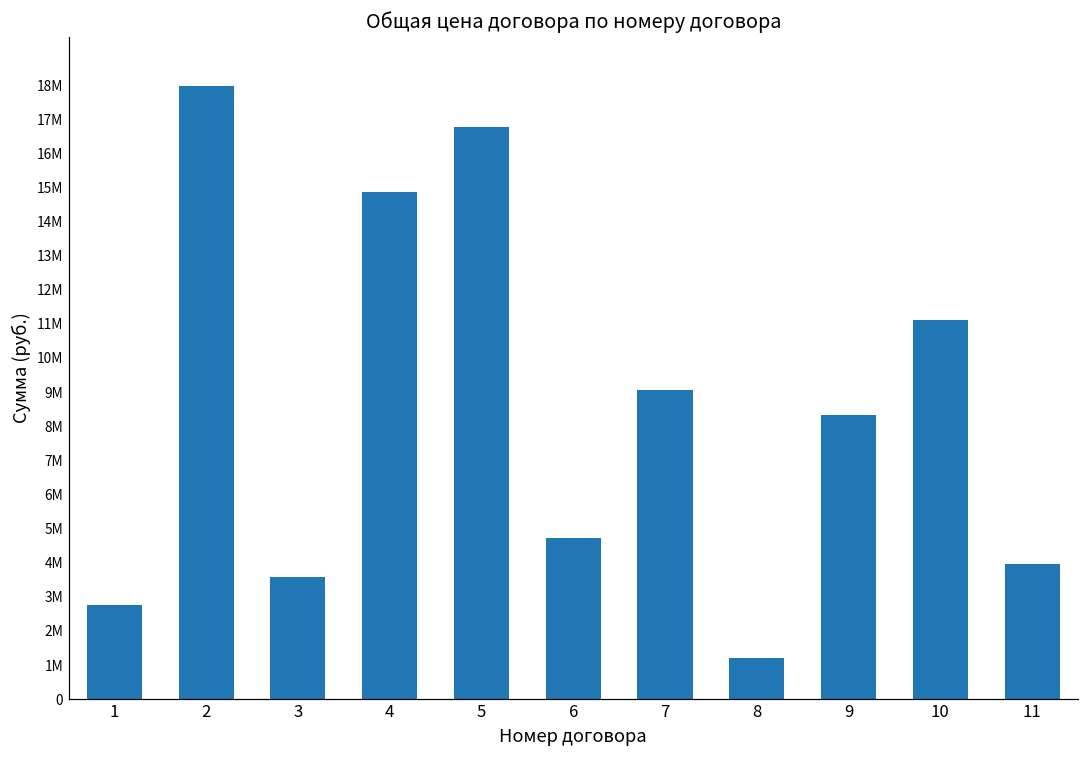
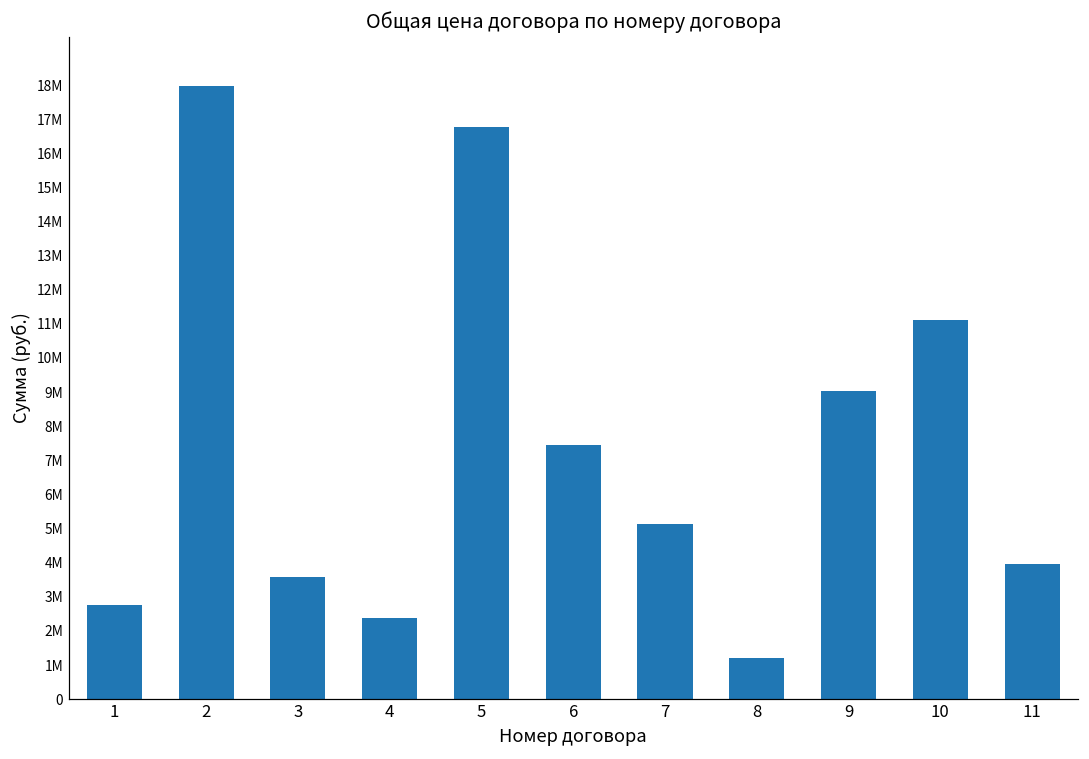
  {
    "1": 2800000,
    "2": 18000000,
    "3": 3600000,
-   "4": 14900000,
+   "4": 2400000,
    "5": 16800000,
-   "6": 4700000,
-   "7": 9000000,
+   "6": 7400000,
+   "7": 5100000,
    "8": 1200000,
-   "9": 8300000,
+   "9": 9000000,
    "10": 11100000,
    "11": 4000000
  }
